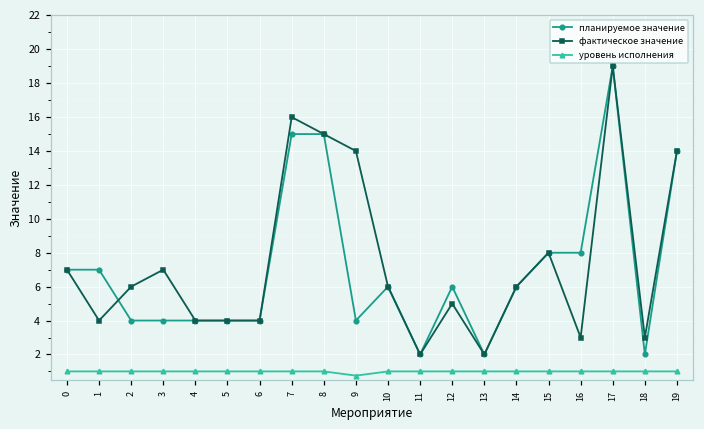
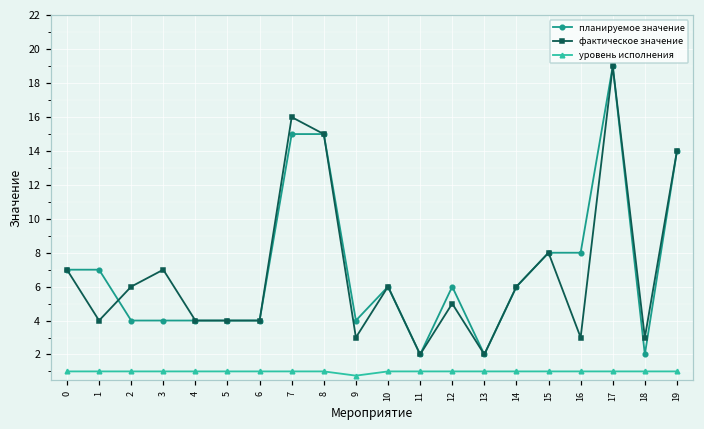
  {
    "фактическое значение": {
      "1": 4,
      "2": 6,
      "3": 7,
      "7": 16,
-     "9": 14,
+     "9": 3,
      "12": 5,
      "16": 3,
      "18": 3
    }
  }
